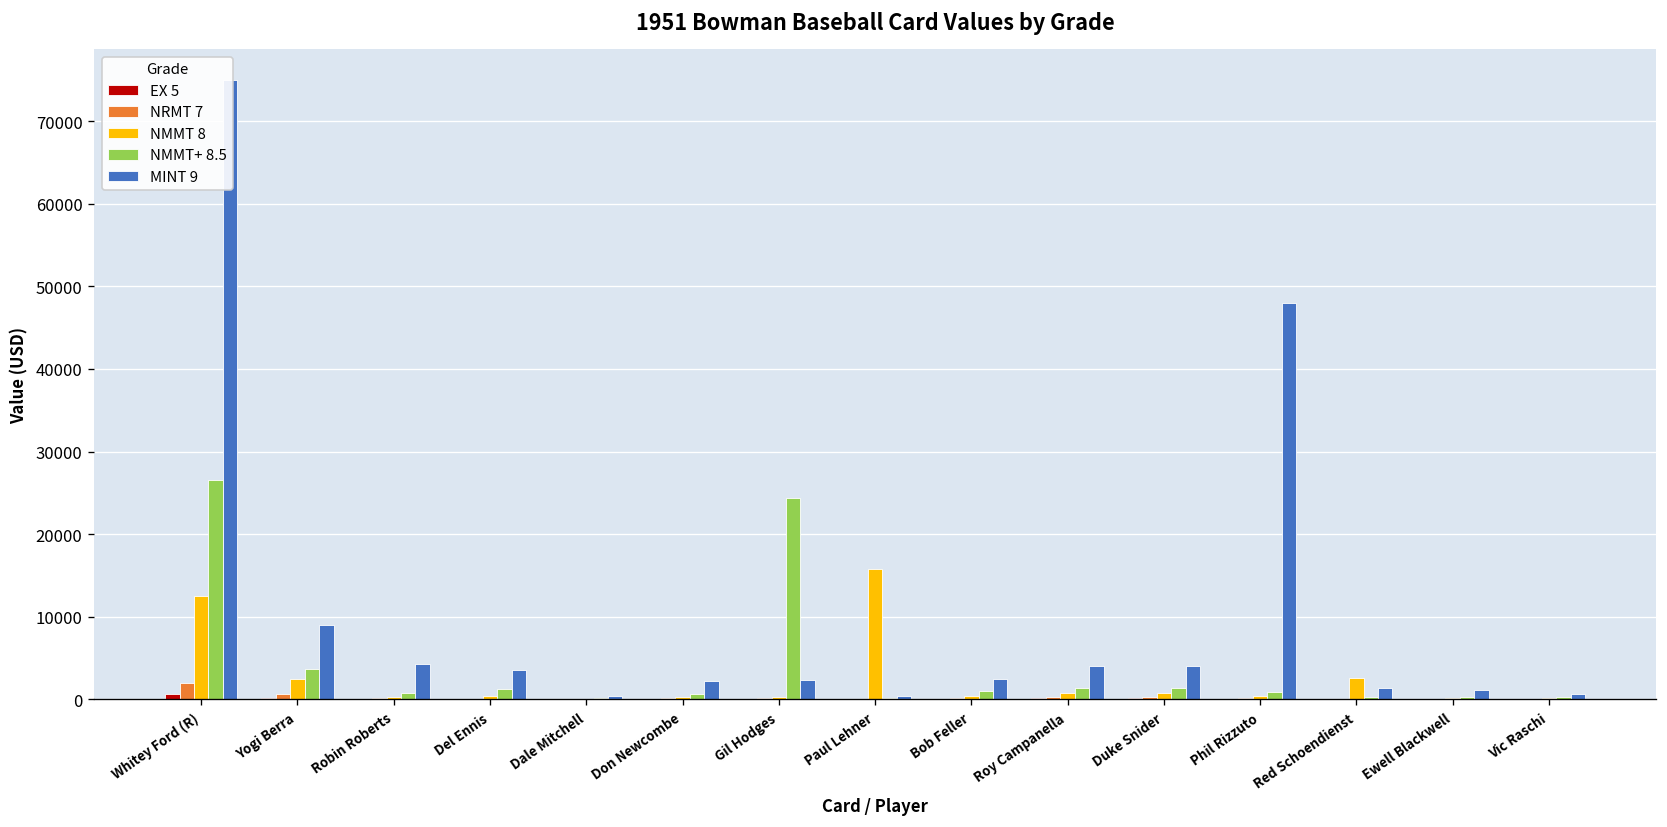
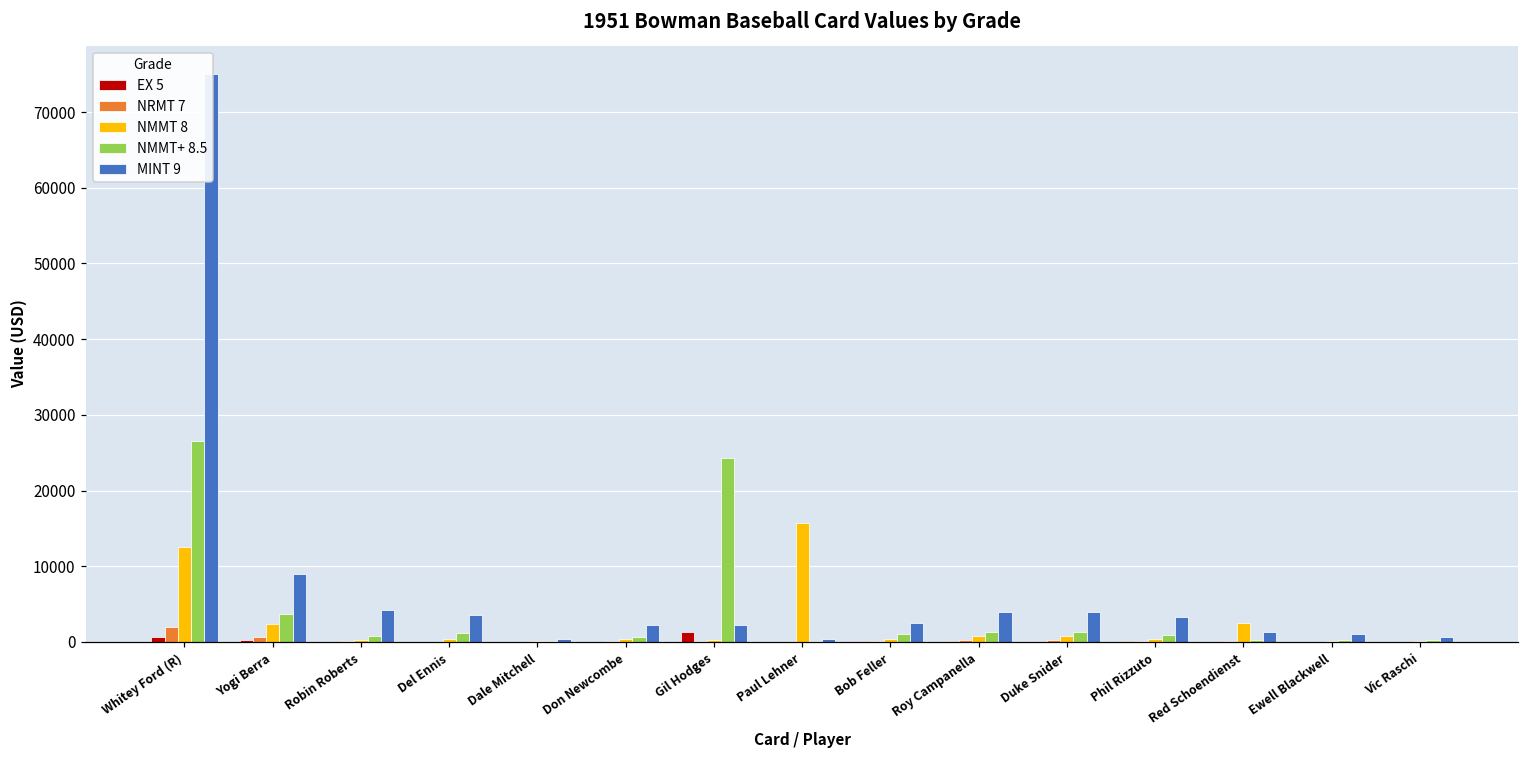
  {
    "EX 5": {
      "Whitey Ford (R)": 1000,
-     "Gil Hodges": 0
+     "Gil Hodges": 1000
    },
    "NRMT 7": {
      "Whitey Ford (R)": 2000,
      "Yogi Berra": 1000
    },
    "NMMT 8": {
      "Whitey Ford (R)": 13000,
      "Yogi Berra": 2000,
      "Del Ennis": 0,
      "Paul Lehner": 16000,
      "Bob Feller": 0,
      "Roy Campanella": 1000,
      "Duke Snider": 1000,
      "Phil Rizzuto": 0,
      "Red Schoendienst": 3000
    },
    "NMMT+ 8.5": {
      "Whitey Ford (R)": 27000,
      "Yogi Berra": 4000,
      "Robin Roberts": 1000,
      "Del Ennis": 1000,
      "Don Newcombe": 1000,
      "Gil Hodges": 24000,
      "Bob Feller": 1000,
      "Roy Campanella": 1000,
      "Duke Snider": 1000,
      "Phil Rizzuto": 1000
    },
    "MINT 9": {
      "Yogi Berra": 9000,
      "Robin Roberts": 4000,
      "Del Ennis": 4000,
      "Dale Mitchell": 0,
      "Don Newcombe": 2000,
      "Gil Hodges": 2000,
      "Paul Lehner": 0,
      "Bob Feller": 3000,
      "Roy Campanella": 4000,
      "Duke Snider": 4000,
-     "Phil Rizzuto": 48000,
+     "Phil Rizzuto": 3000,
      "Red Schoendienst": 1000,
      "Ewell Blackwell": 1000,
      "Vic Raschi": 1000
    }
  }
